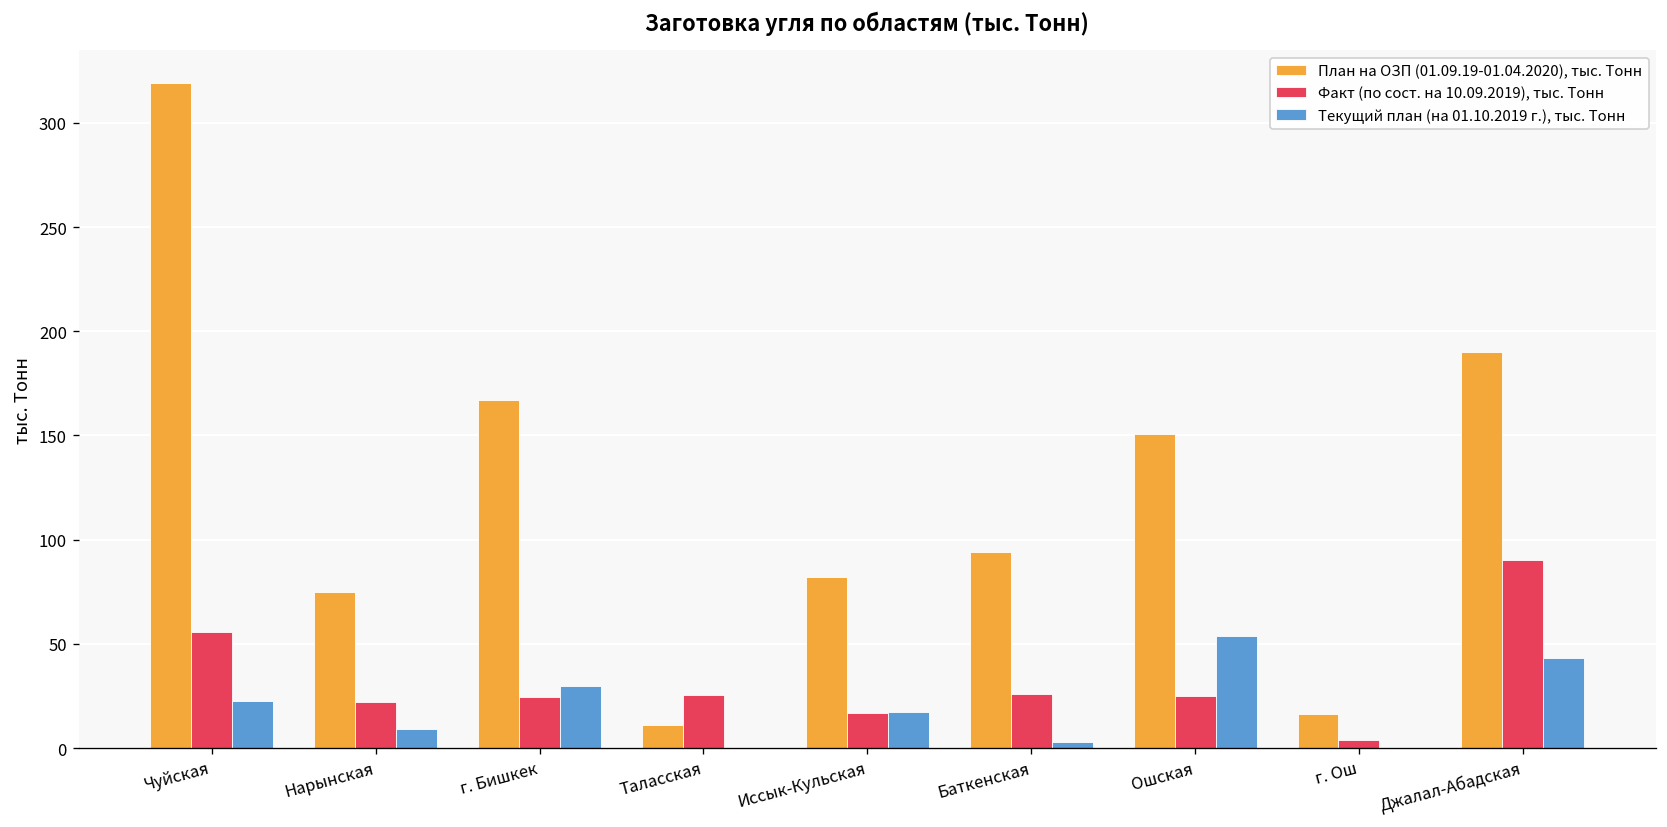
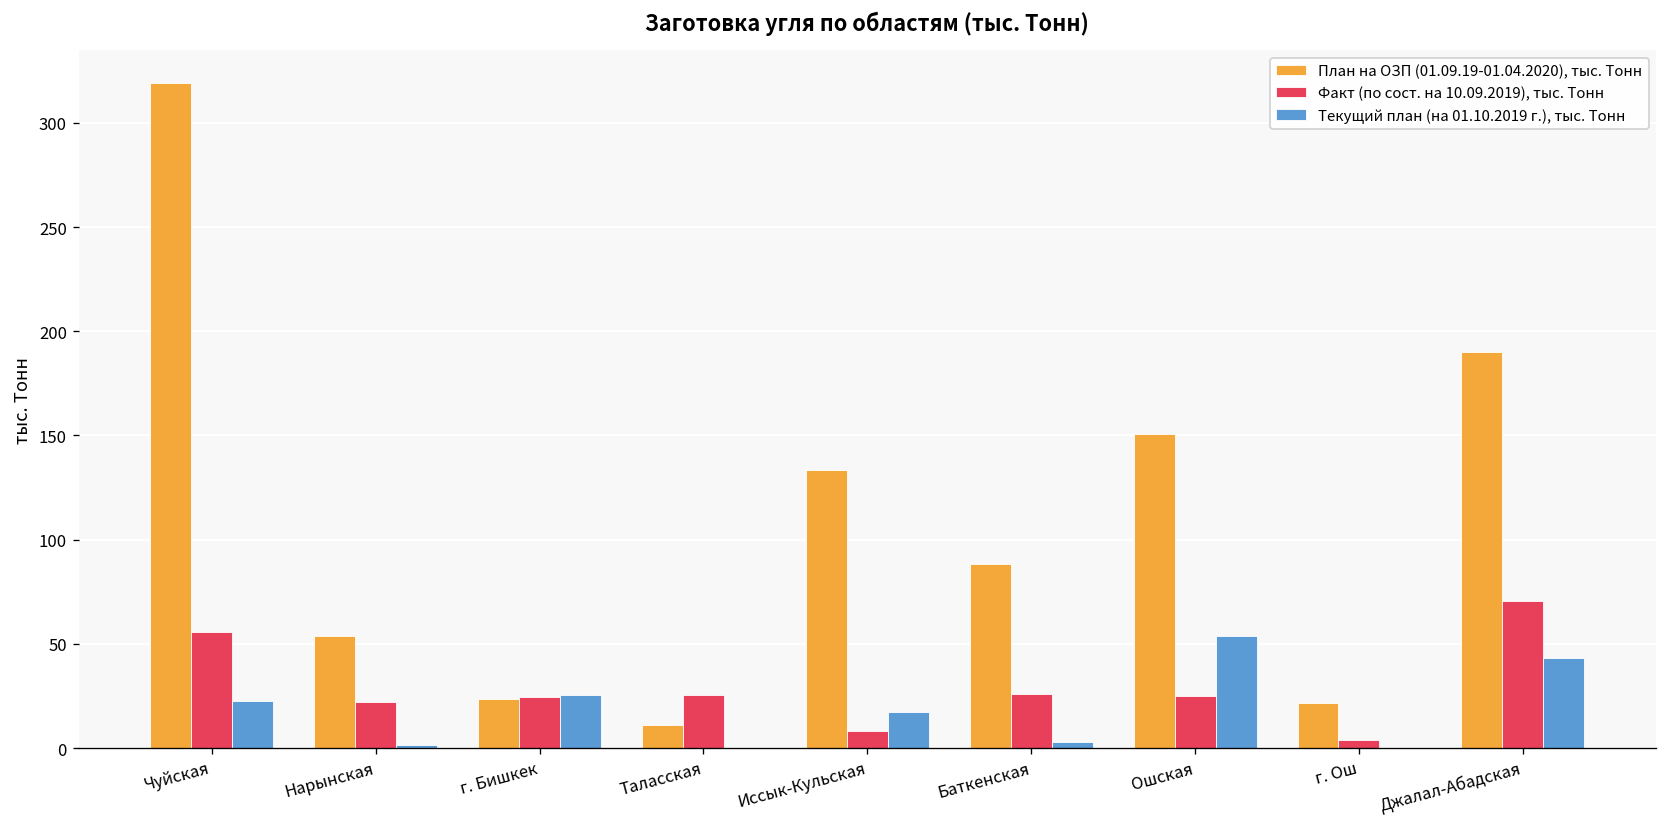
  {
    "План на ОЗП (01.09.19-01.04.2020), тыс. Тонн": {
      "Чуйская": 319,
-     "Нарынская": 75,
-     "г. Бишкек": 167,
+     "Нарынская": 54,
+     "г. Бишкек": 23,
      "Таласская": 11,
-     "Иссык-Кульская": 82,
-     "Баткенская": 94,
+     "Иссык-Кульская": 133,
+     "Баткенская": 88,
      "Ошская": 151,
-     "г. Ош": 16,
+     "г. Ош": 22,
      "Джалал-Абадская": 190
    },
    "Факт (по сост. на 10.09.2019), тыс. Тонн": {
      "Чуйская": 56,
      "Нарынская": 22,
      "г. Бишкек": 25,
      "Таласская": 26,
-     "Иссык-Кульская": 17,
+     "Иссык-Кульская": 8,
      "Баткенская": 26,
      "Ошская": 25,
      "г. Ош": 4,
-     "Джалал-Абадская": 90
+     "Джалал-Абадская": 70
    },
    "Текущий план (на 01.10.2019 г.), тыс. Тонн": {
      "Чуйская": 23,
-     "Нарынская": 9,
-     "г. Бишкек": 30,
+     "Нарынская": 2,
+     "г. Бишкек": 25,
      "Таласская": 0,
      "Иссык-Кульская": 17,
      "Баткенская": 3,
      "Ошская": 54,
      "г. Ош": 0,
      "Джалал-Абадская": 43
    }
  }
